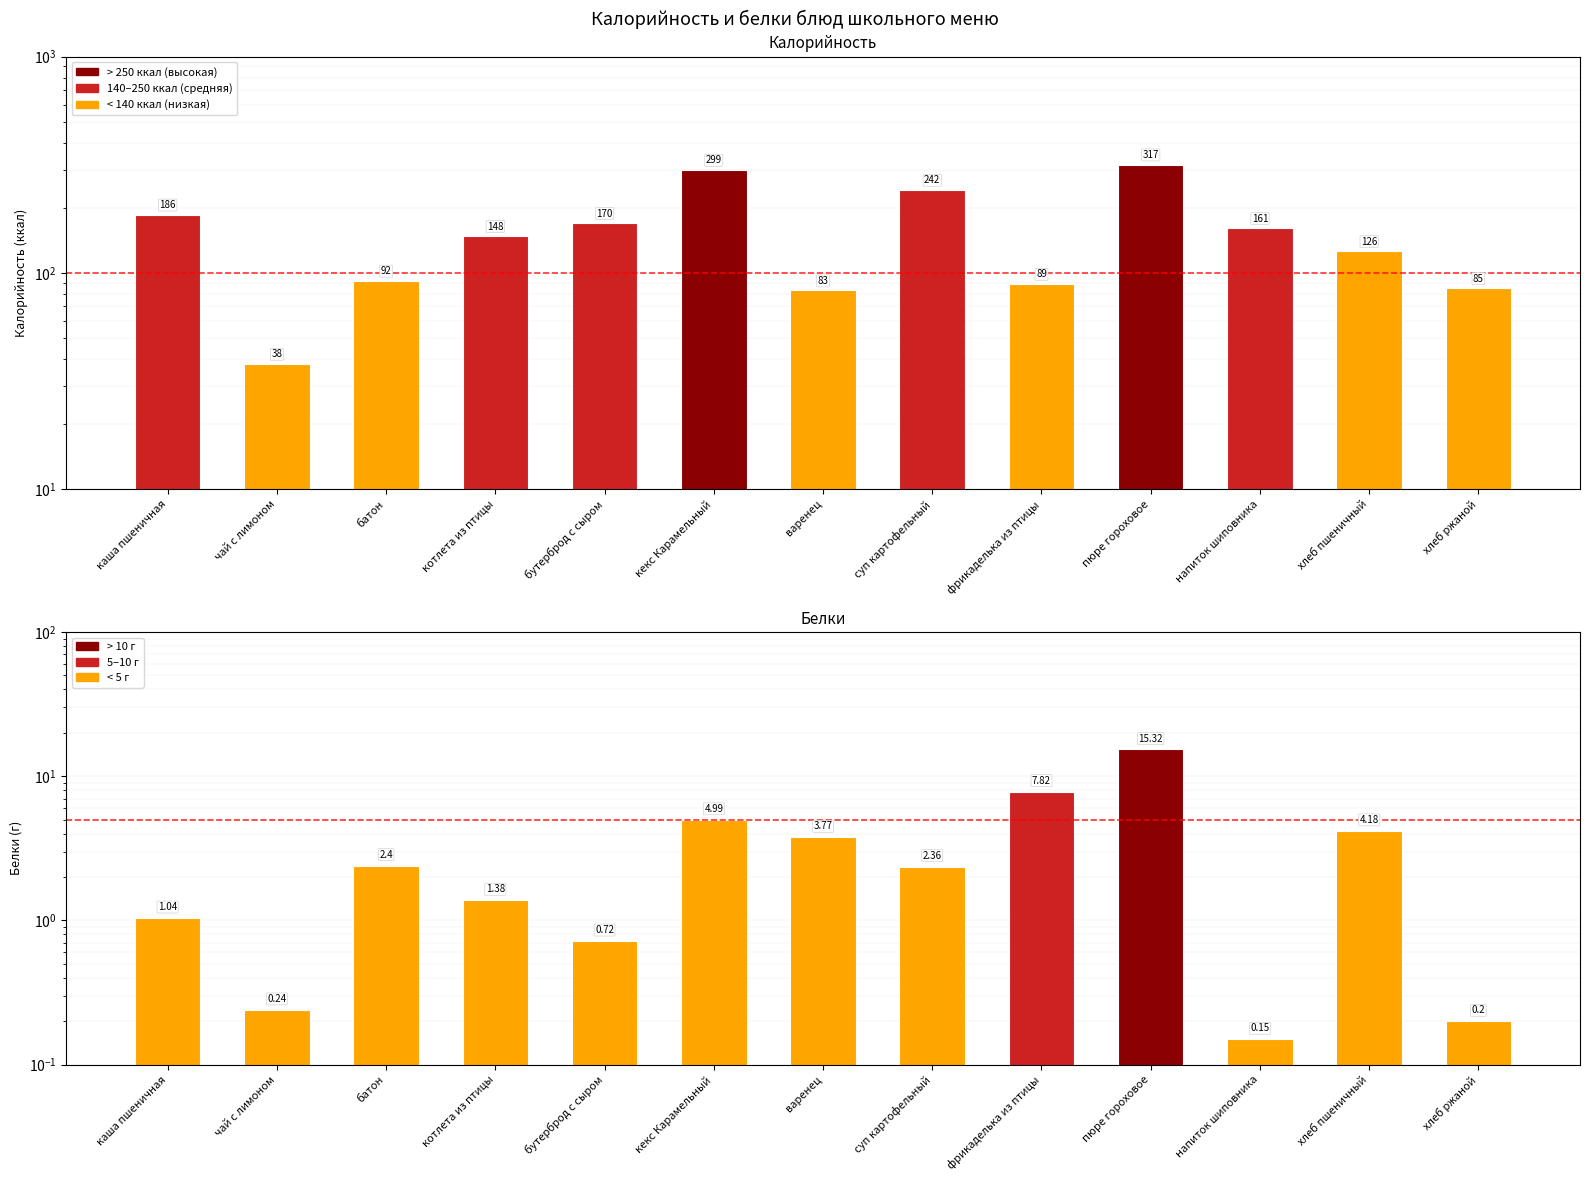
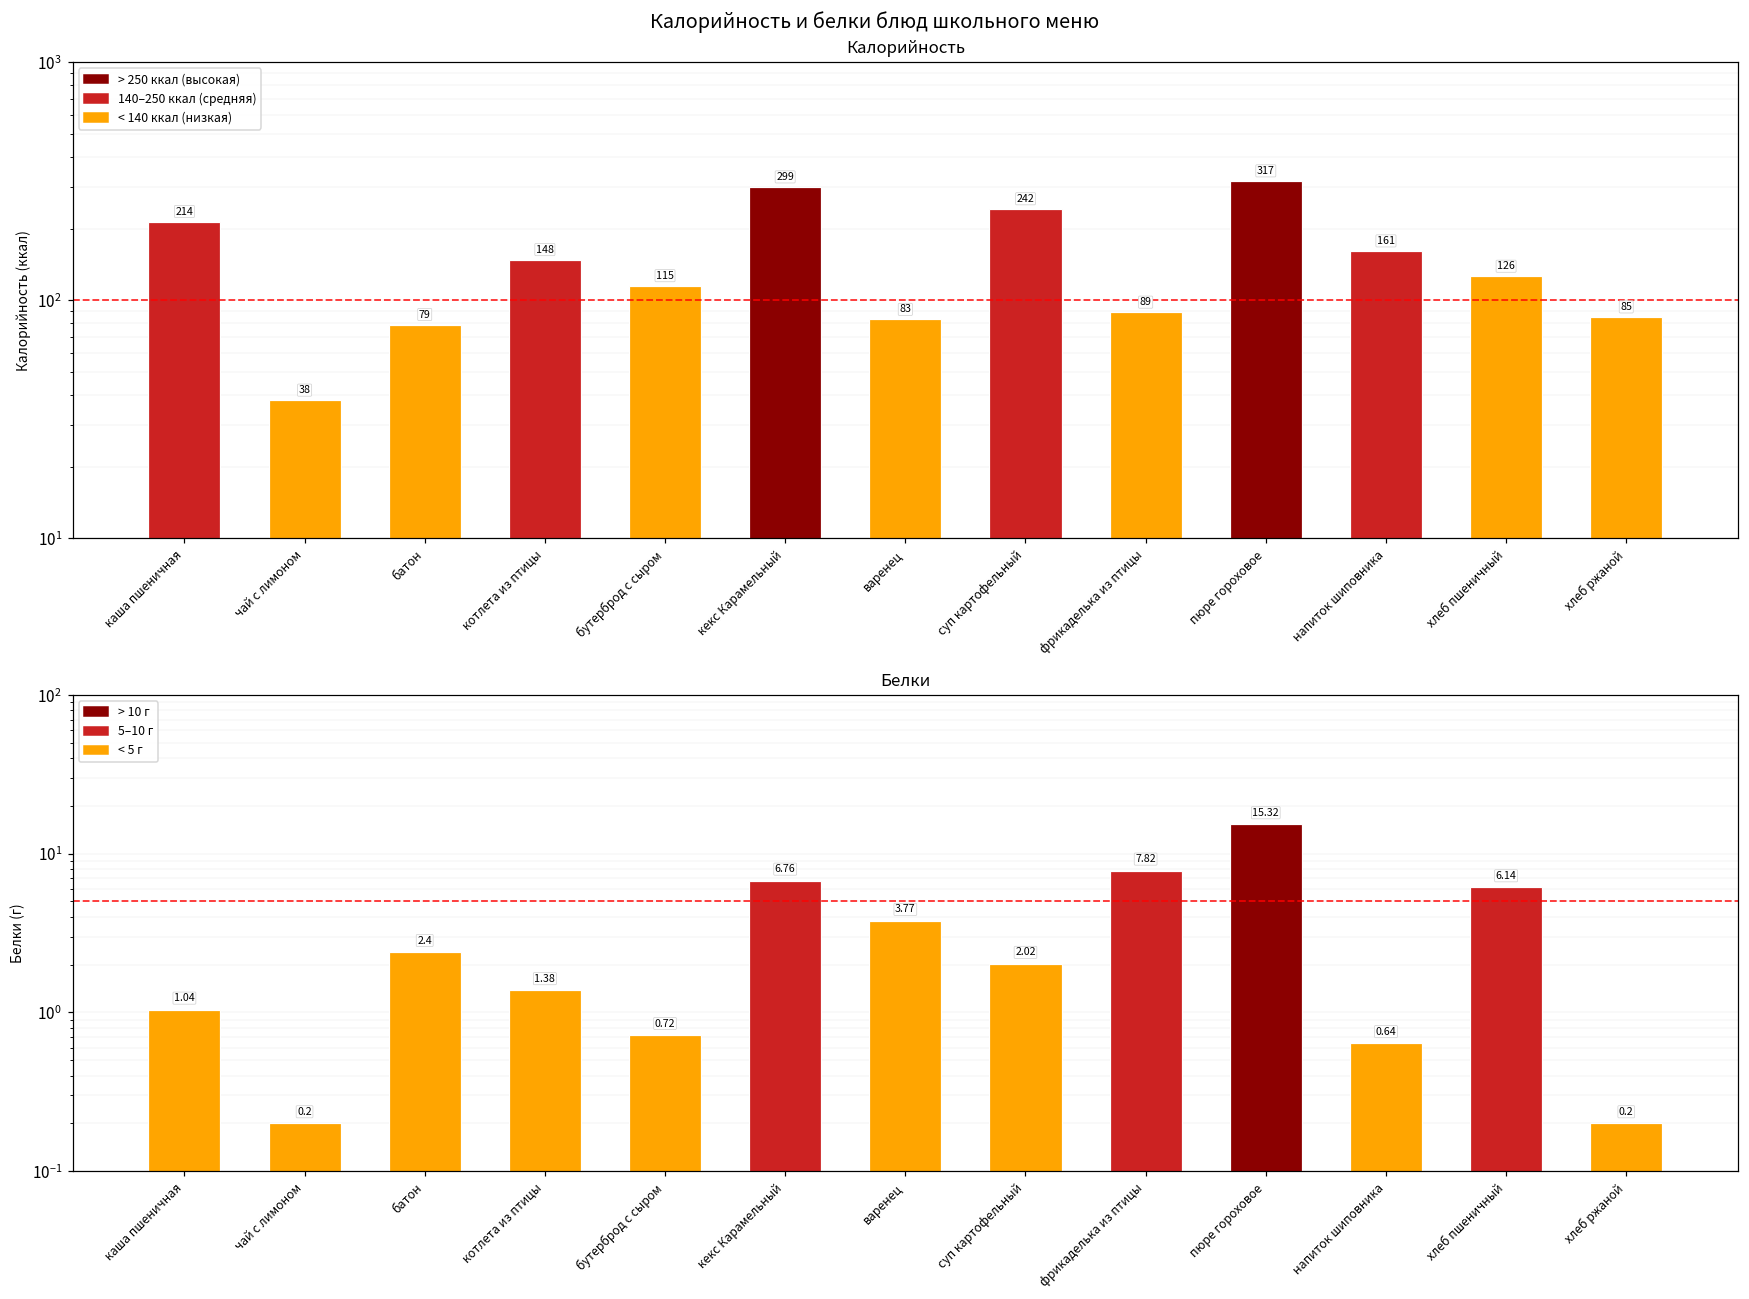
  {
    "Калорийность": {
-     "каша пшеничная": 186,
-     "батон": 92,
-     "бутерброд с сыром": 170
+     "каша пшеничная": 214,
+     "батон": 79,
+     "бутерброд с сыром": 115
    },
    "Белки": {
-     "чай с лимоном": 0.24,
-     "кекс Карамельный": 4.99,
-     "суп картофельный": 2.36,
-     "напиток шиповника": 0.15,
-     "хлеб пшеничный": 4.18
+     "чай с лимоном": 0.2,
+     "кекс Карамельный": 6.76,
+     "суп картофельный": 2.02,
+     "напиток шиповника": 0.64,
+     "хлеб пшеничный": 6.14
    }
  }
